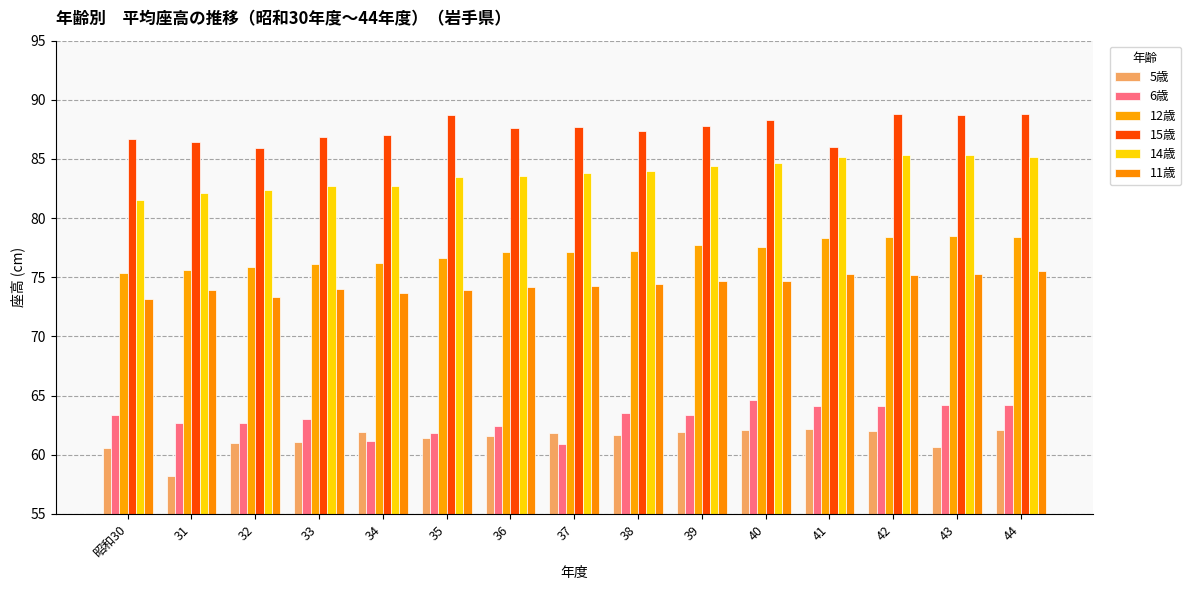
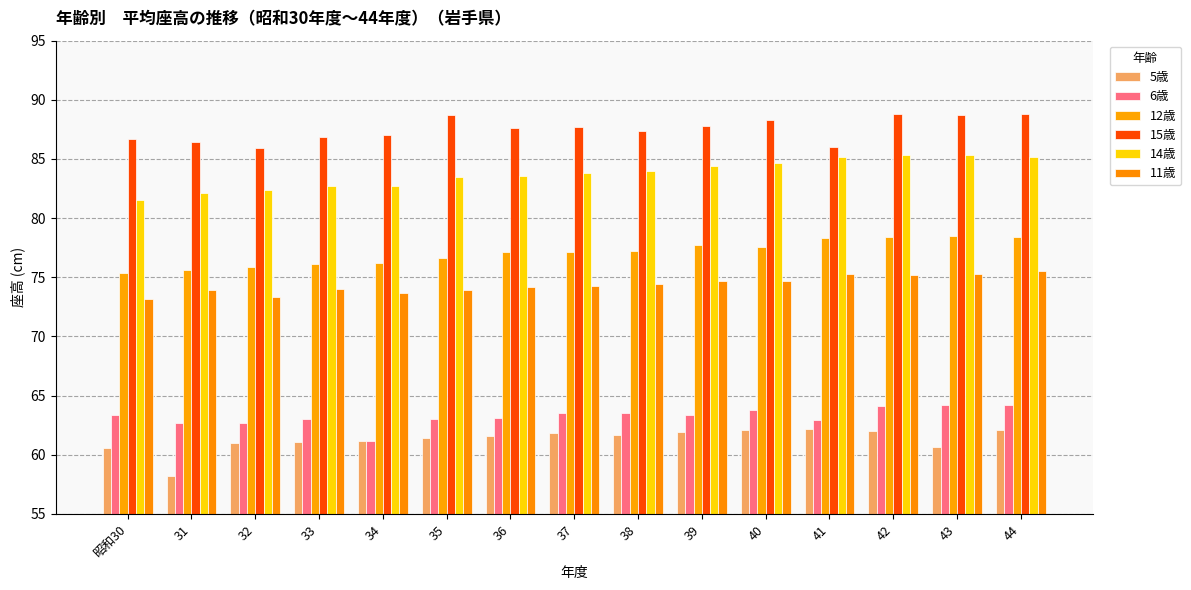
  {
    "5歳": {
      "昭和30": 60.6,
      "31": 58.2,
      "32": 61.0,
      "33": 61.1,
-     "34": 61.9,
+     "34": 61.2,
      "35": 61.4,
      "36": 61.6,
      "37": 61.8,
      "38": 61.7,
      "39": 61.9,
      "40": 62.1,
      "41": 62.2,
      "42": 62.0,
      "43": 60.7,
      "44": 62.1
    },
    "6歳": {
      "昭和30": 63.4,
      "31": 62.7,
      "32": 62.7,
      "33": 63.0,
      "34": 61.2,
-     "35": 61.8,
-     "36": 62.4,
-     "37": 60.9,
+     "35": 63.0,
+     "36": 63.1,
+     "37": 63.5,
      "38": 63.5,
      "39": 63.4,
-     "40": 64.6,
-     "41": 64.1,
+     "40": 63.8,
+     "41": 62.9,
      "42": 64.1,
      "43": 64.2,
      "44": 64.2
    },
    "15歳": {
      "昭和30": 86.7,
      "31": 86.4,
      "32": 85.9,
      "33": 86.9,
      "34": 87.0,
      "35": 88.7,
      "36": 87.6,
      "37": 87.7,
      "38": 87.4,
      "39": 87.8,
      "40": 88.3,
      "41": 86.0,
      "42": 88.8,
      "43": 88.7,
      "44": 88.8
    }
  }
